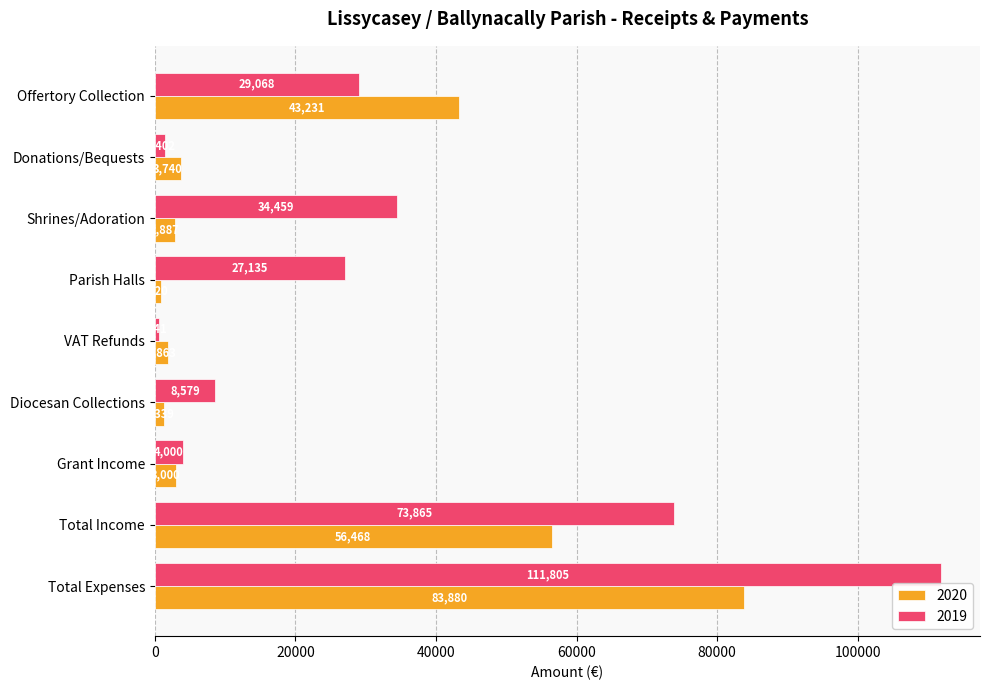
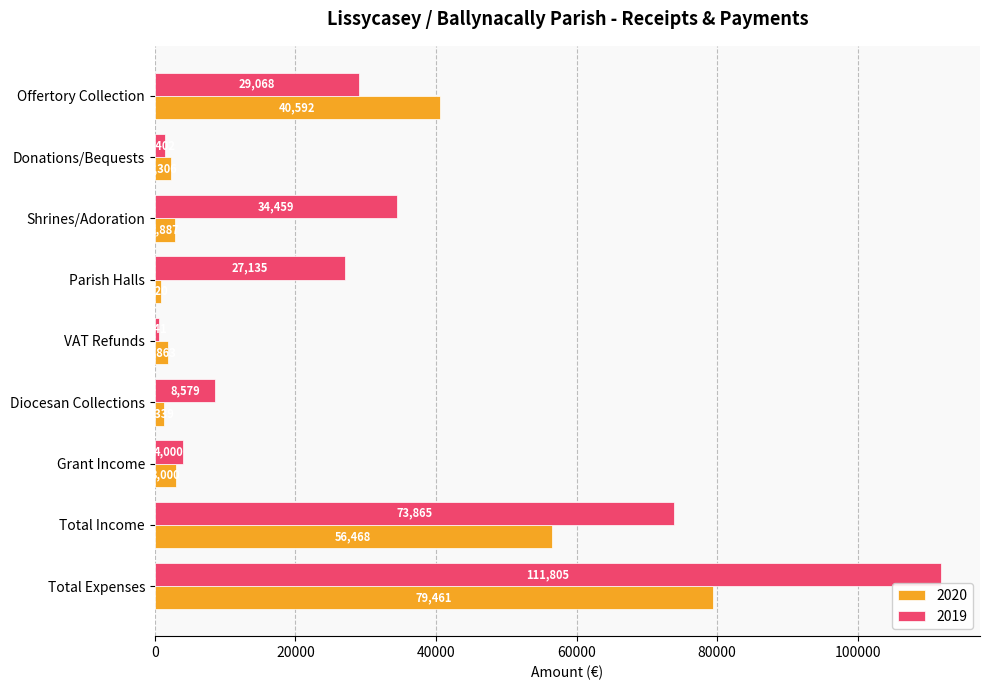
  {
    "2020": {
-     "Offertory Collection": "43,231",
-     "Donations/Bequests": "4000",
+     "Offertory Collection": "40,592",
+     "Donations/Bequests": "2000",
      "Shrines/Adoration": "2,887",
      "Grant Income": "3,000",
      "Total Income": "56,468",
-     "Total Expenses": "83,880"
+     "Total Expenses": "79,461"
    },
    "2019": {
      "Offertory Collection": "29,068",
      "Shrines/Adoration": "34,459",
      "Parish Halls": "27,135",
      "Diocesan Collections": "8,579",
      "Grant Income": "4,000",
      "Total Income": "73,865",
      "Total Expenses": "111,805"
    }
  }
